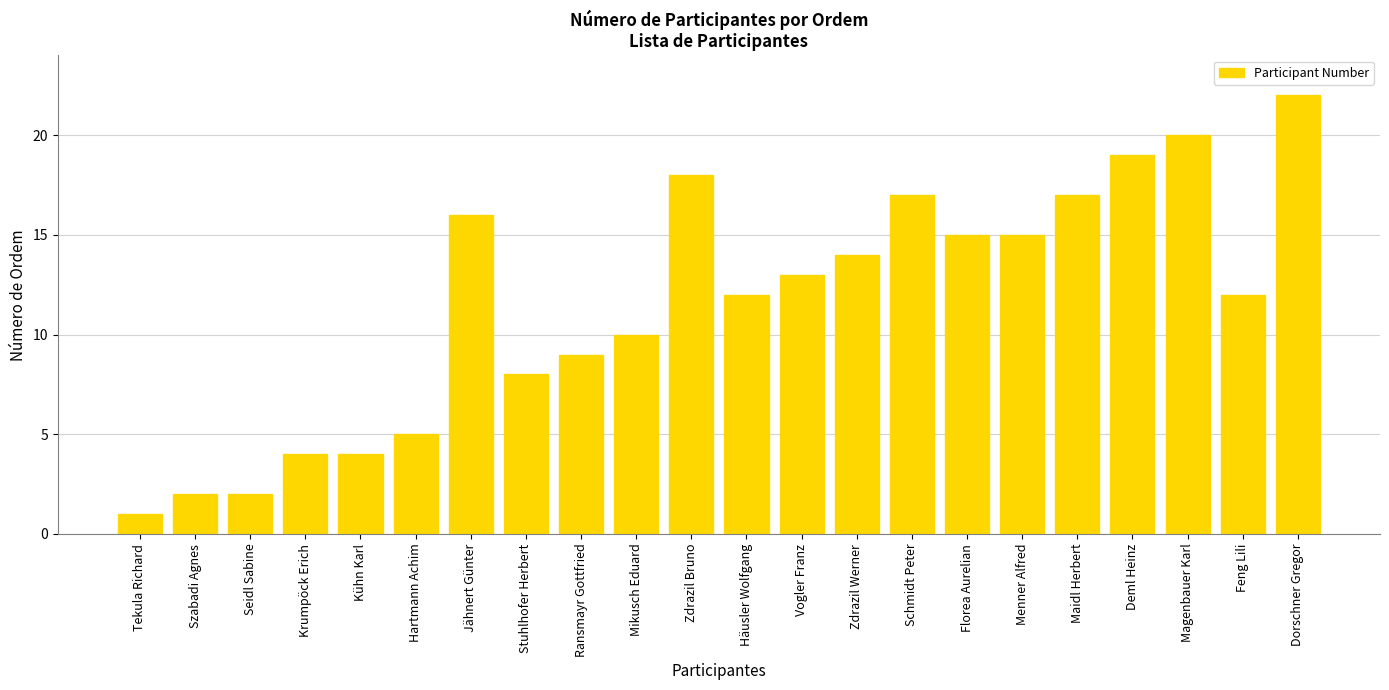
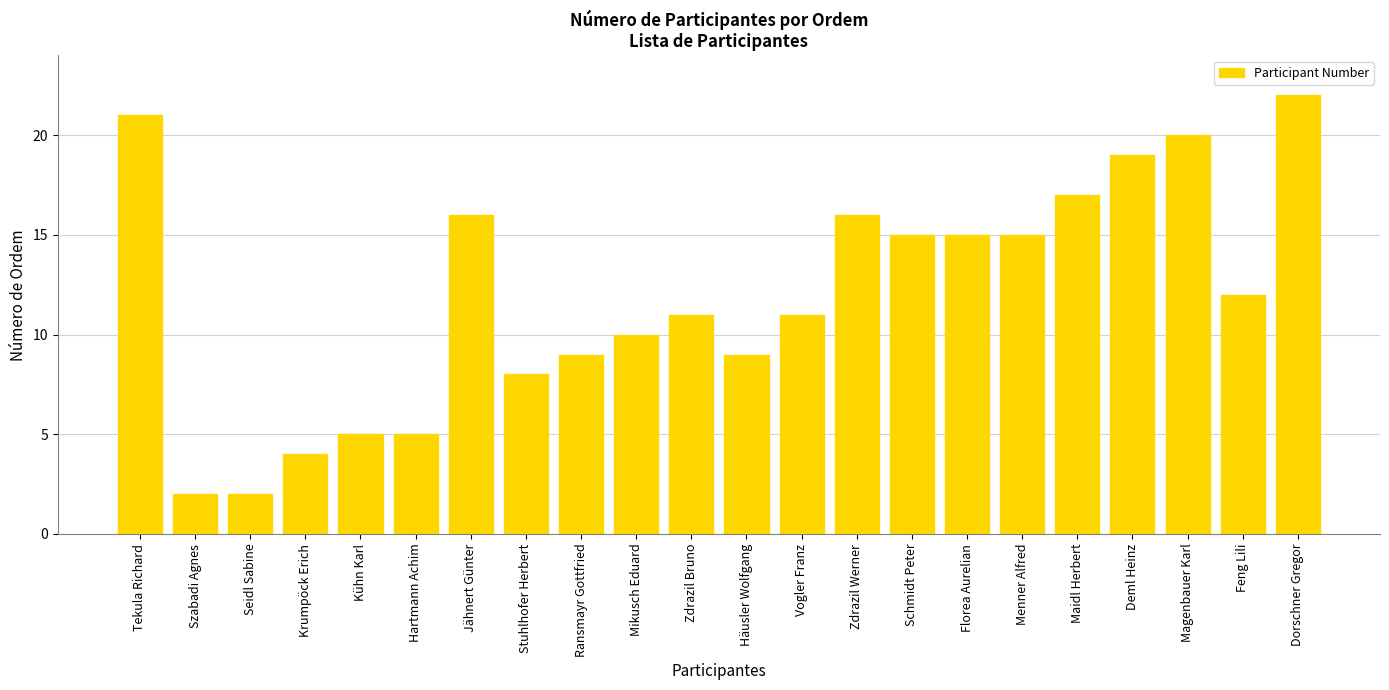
  {
-   "Tekula Richard": 1,
+   "Tekula Richard": 21,
    "Szabadi Agnes": 2,
    "Seidl Sabine": 2,
    "Krumpöck Erich": 4,
-   "Kühn Karl": 4,
+   "Kühn Karl": 5,
    "Hartmann Achim": 5,
    "Jähnert Günter": 16,
    "Stuhlhofer Herbert": 8,
    "Ransmayr Gottfried": 9,
    "Mikusch Eduard": 10,
-   "Zdrazil Bruno": 18,
-   "Häusler Wolfgang": 12,
-   "Vogler Franz": 13,
-   "Zdrazil Werner": 14,
-   "Schmidt Peter": 17,
+   "Zdrazil Bruno": 11,
+   "Häusler Wolfgang": 9,
+   "Vogler Franz": 11,
+   "Zdrazil Werner": 16,
+   "Schmidt Peter": 15,
    "Florea Aurelian": 15,
    "Menner Alfred": 15,
    "Maidl Herbert": 17,
    "Deml Heinz": 19,
    "Magenbauer Karl": 20,
    "Feng Lili": 12,
    "Dorschner Gregor": 22
  }
